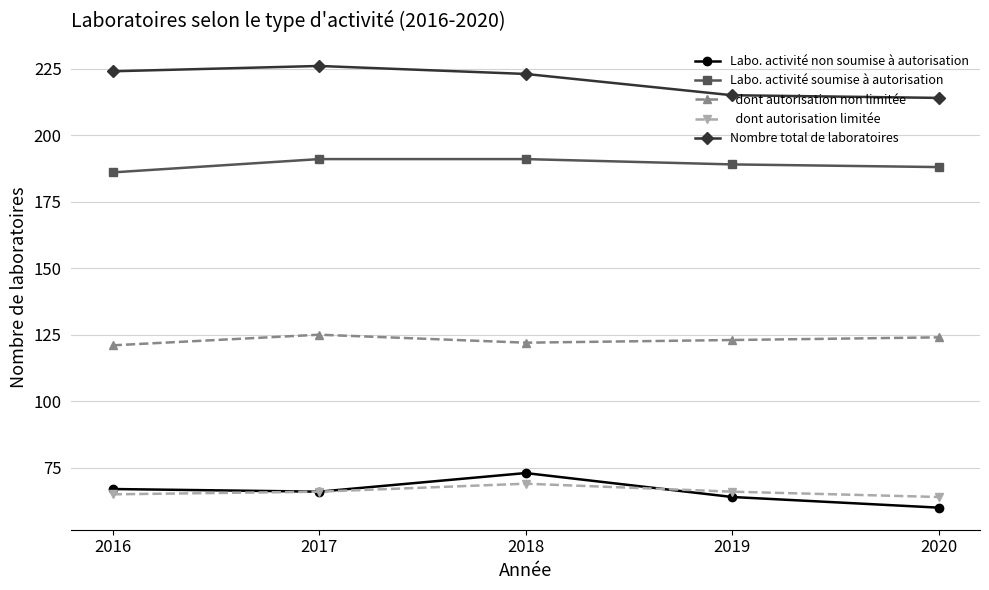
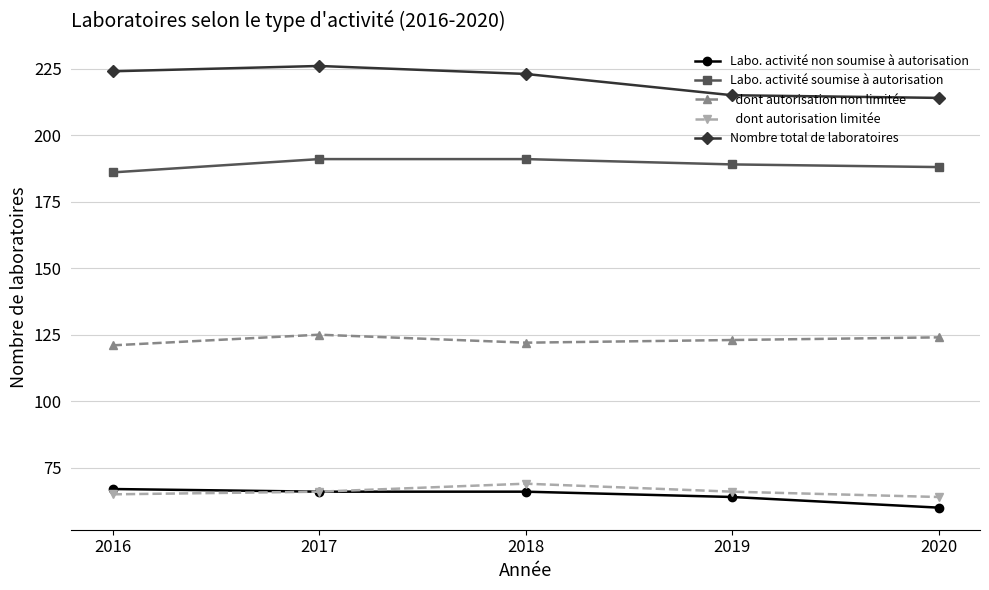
  {
    "Labo. activité non soumise à autorisation": {
      "2016": 67,
-     "2018": 73,
+     "2018": 66,
      "2019": 64,
      "2020": 60
    }
  }
